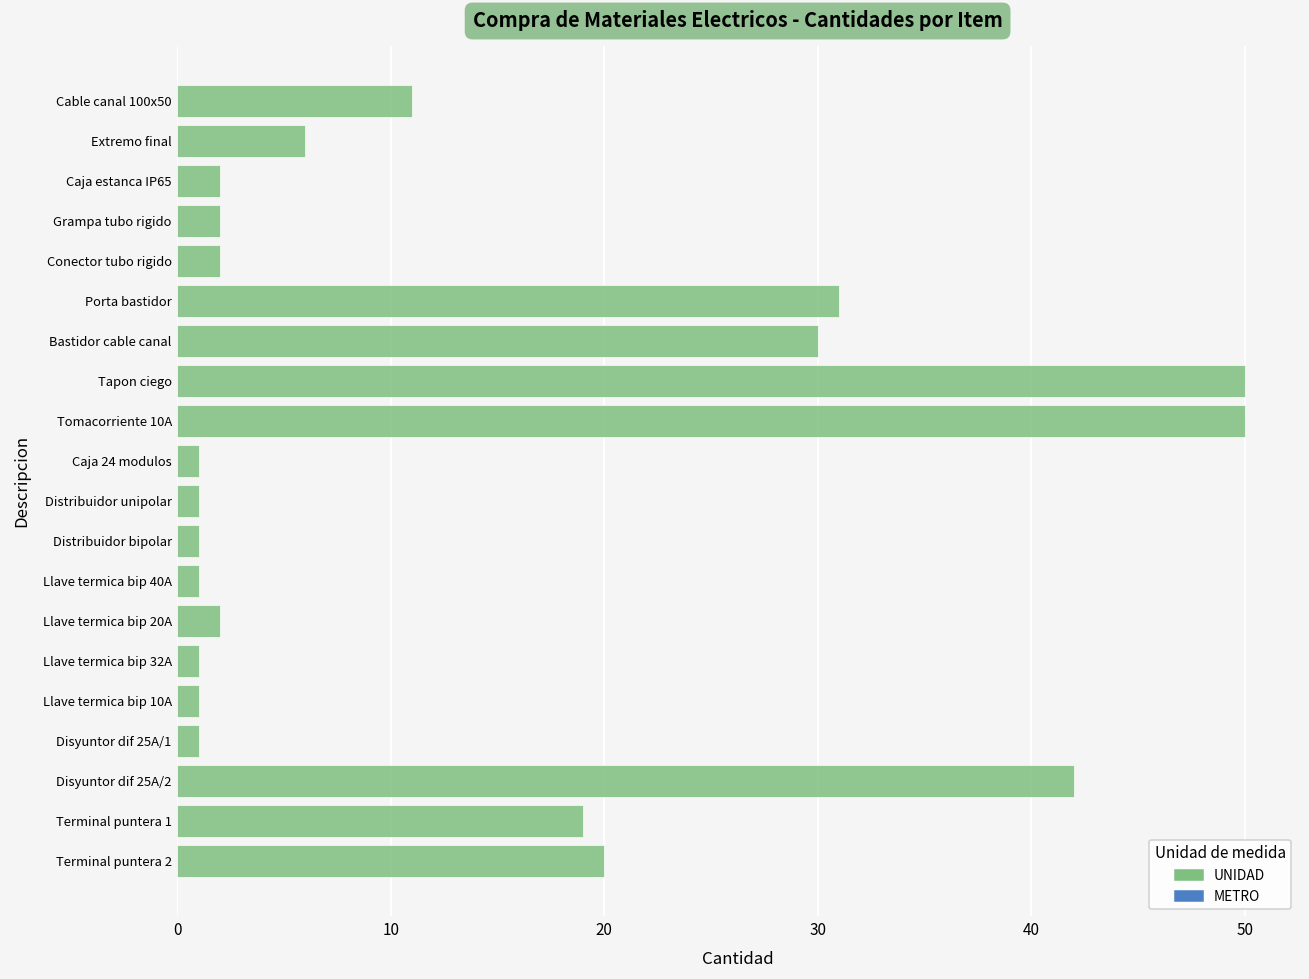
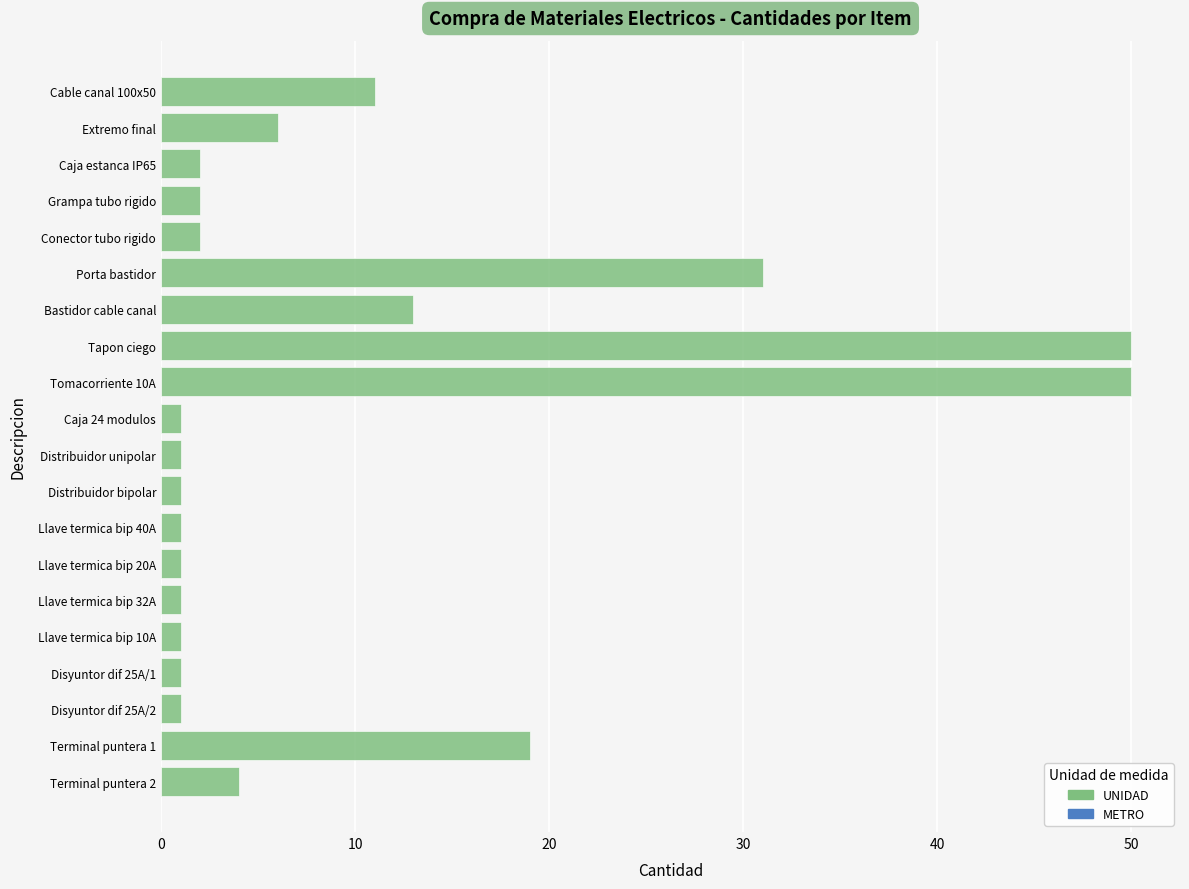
  {
    "Cable canal 100x50": 11,
    "Extremo final": 6,
    "Caja estanca IP65": 2,
    "Grampa tubo rigido": 2,
    "Conector tubo rigido": 2,
    "Porta bastidor": 31,
-   "Bastidor cable canal": 30,
+   "Bastidor cable canal": 13,
    "Tapon ciego": 50,
    "Tomacorriente 10A": 50,
    "Caja 24 modulos": 1,
    "Distribuidor unipolar": 1,
    "Distribuidor bipolar": 1,
    "Llave termica bip 40A": 1,
-   "Llave termica bip 20A": 2,
+   "Llave termica bip 20A": 1,
    "Llave termica bip 32A": 1,
    "Llave termica bip 10A": 1,
    "Disyuntor dif 25A/1": 1,
-   "Disyuntor dif 25A/2": 42,
+   "Disyuntor dif 25A/2": 1,
    "Terminal puntera 1": 19,
-   "Terminal puntera 2": 20
+   "Terminal puntera 2": 4
  }
